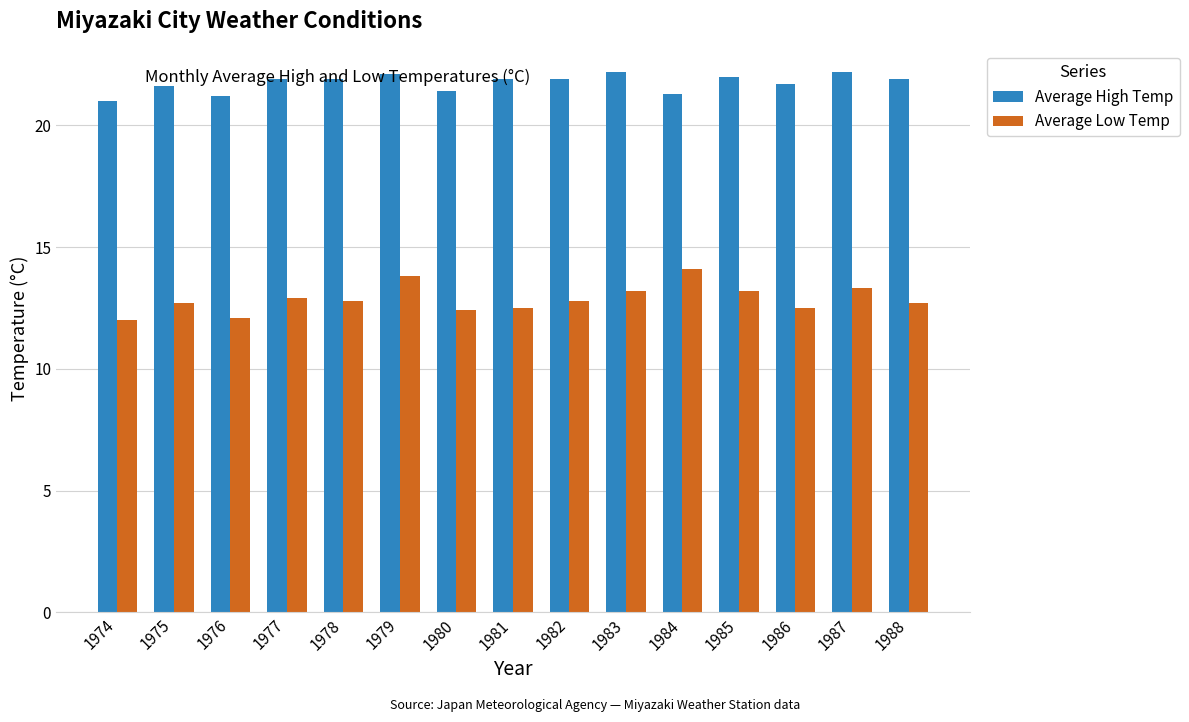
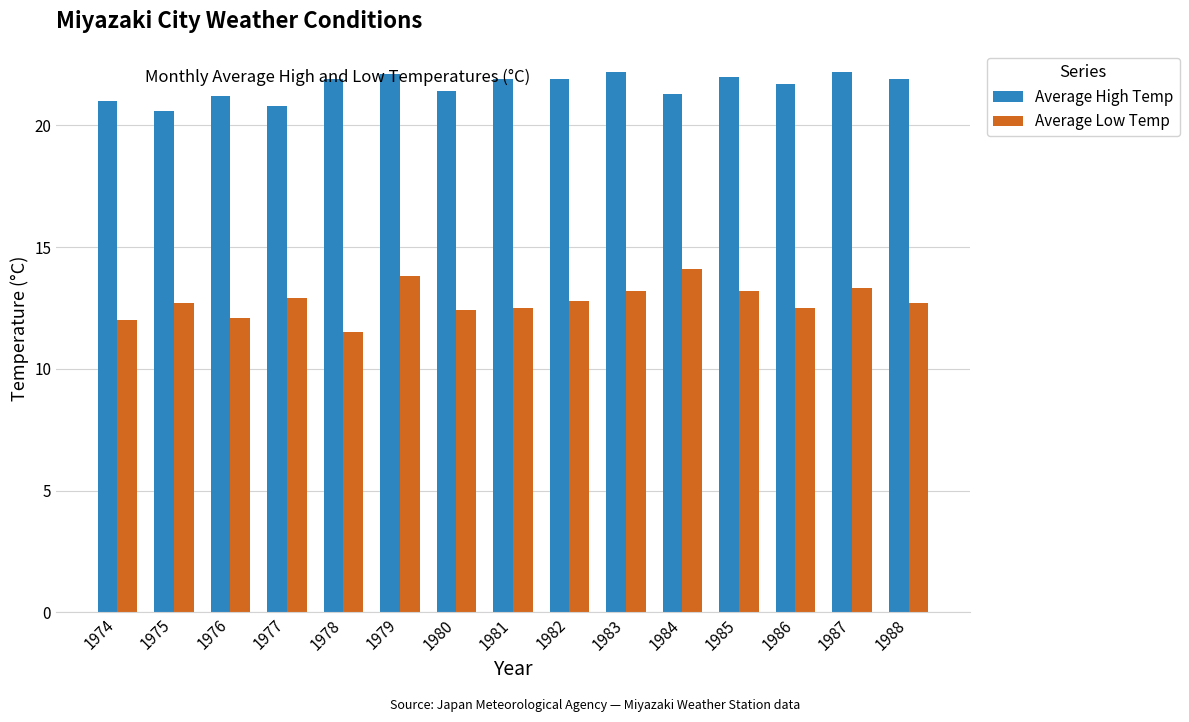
  {
    "Average High Temp": {
      "1974": 21.0,
-     "1975": 21.6,
+     "1975": 20.6,
      "1976": 21.2,
-     "1977": 21.9,
+     "1977": 20.8,
      "1978": 21.9,
      "1979": 22.1,
      "1980": 21.4,
      "1981": 21.9,
      "1982": 21.9,
      "1983": 22.2,
      "1984": 21.3,
      "1985": 22.0,
      "1986": 21.7,
      "1987": 22.2,
      "1988": 21.9
    },
    "Average Low Temp": {
      "1974": 12.0,
      "1975": 12.7,
      "1976": 12.1,
      "1977": 12.9,
-     "1978": 12.8,
+     "1978": 11.5,
      "1979": 13.8,
      "1980": 12.4,
      "1981": 12.5,
      "1982": 12.8,
      "1983": 13.2,
      "1984": 14.1,
      "1985": 13.2,
      "1986": 12.5,
      "1987": 13.3,
      "1988": 12.7
    }
  }
